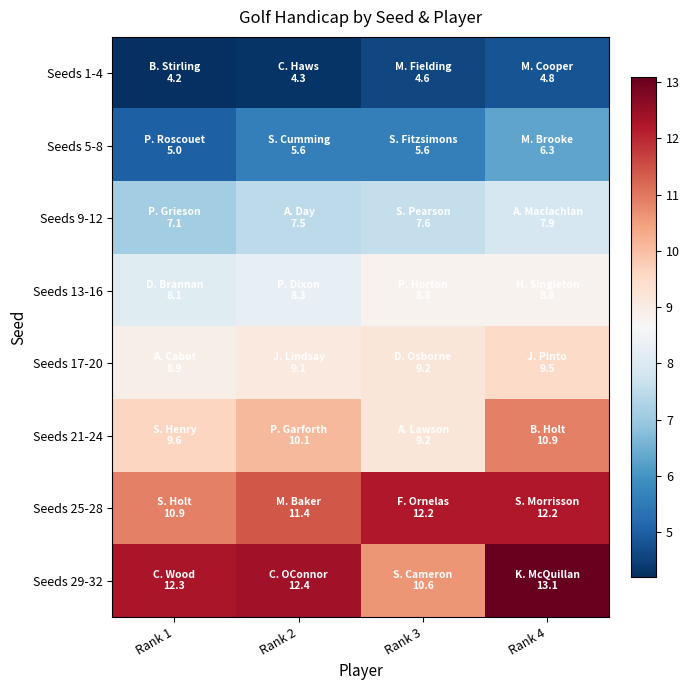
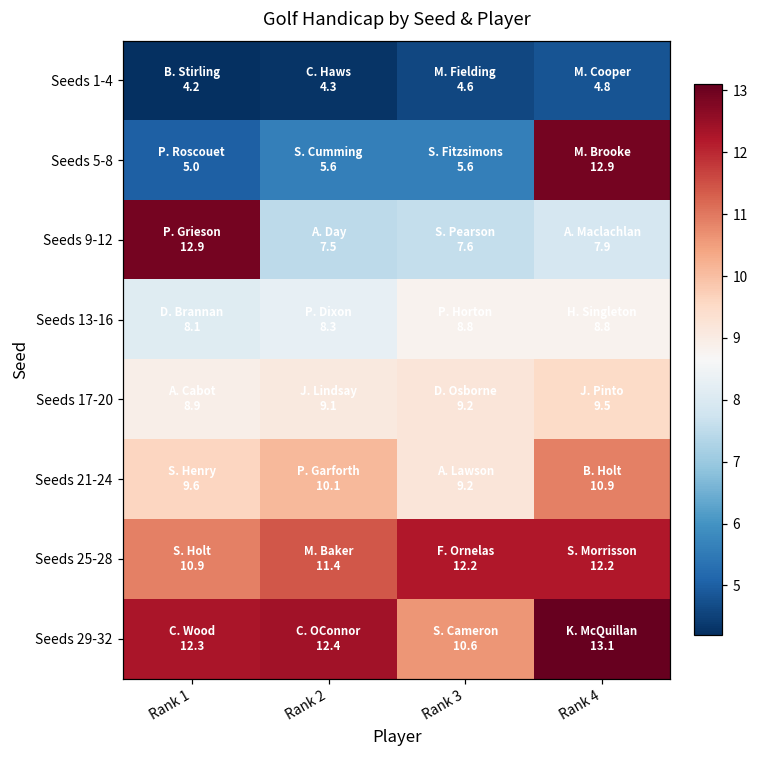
  {
    "Seeds 1-4": {
      "Rank 1": 4.2,
      "Rank 2": 4.3,
      "Rank 3": 4.6,
      "Rank 4": 4.8
    },
    "Seeds 5-8": {
      "Rank 1": 5.0,
      "Rank 2": 5.6,
      "Rank 3": 5.6,
-     "Rank 4": 6.3
+     "Rank 4": 12.9
    },
    "Seeds 9-12": {
-     "Rank 1": 7.1,
+     "Rank 1": 12.9,
      "Rank 2": 7.5,
      "Rank 3": 7.6
    },
    "Seeds 17-20": {
      "Rank 4": 9.5
    },
    "Seeds 21-24": {
      "Rank 1": 9.6,
      "Rank 2": 10.1,
      "Rank 4": 10.9
    },
    "Seeds 25-28": {
      "Rank 1": 10.9,
      "Rank 2": 11.4,
      "Rank 3": 12.2,
      "Rank 4": 12.2
    },
    "Seeds 29-32": {
      "Rank 1": 12.3,
      "Rank 2": 12.4,
      "Rank 3": 10.6,
      "Rank 4": 13.1
    }
  }
